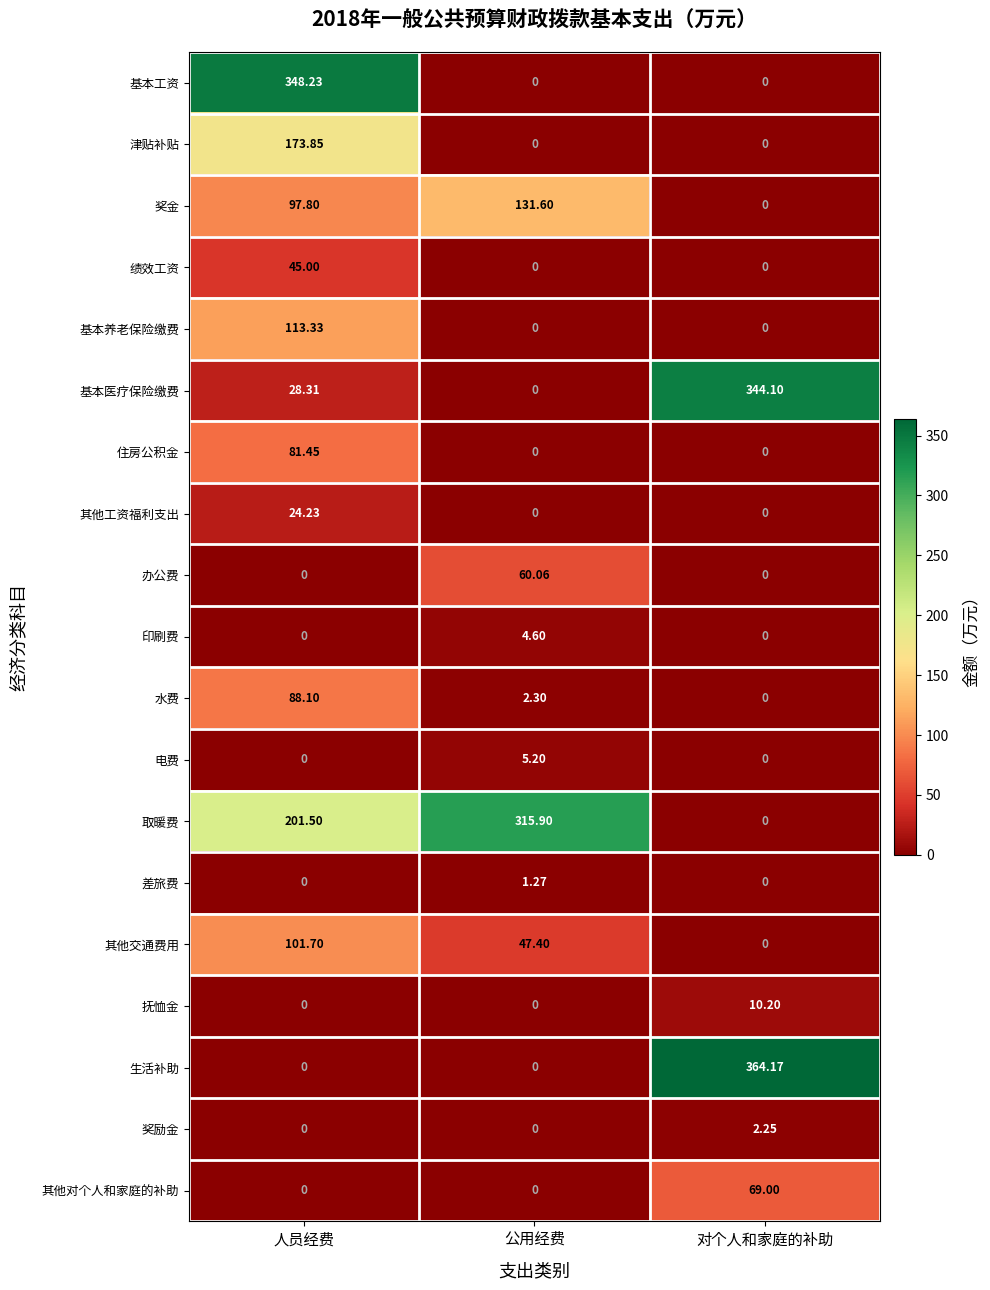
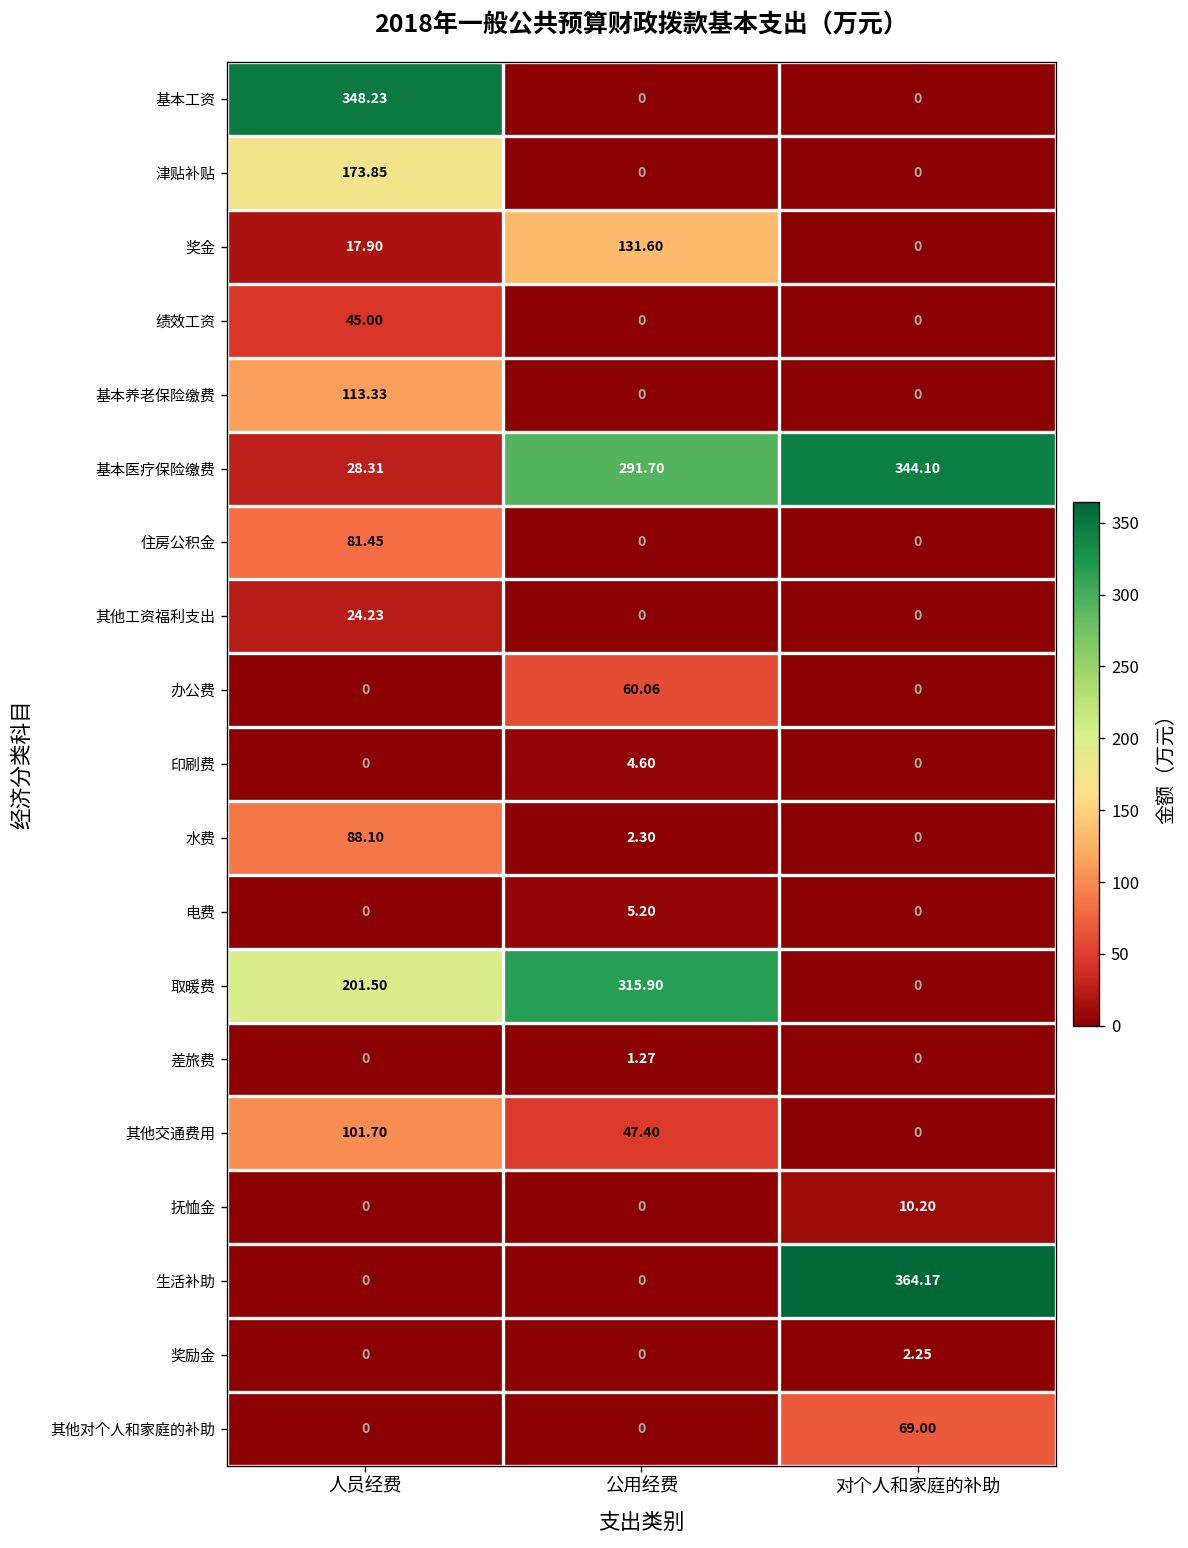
  {
    "基本工资": {
      "人员经费": 348.23,
      "公用经费": 0,
      "对个人和家庭的补助": 0
    },
    "津贴补贴": {
      "人员经费": 173.85,
      "公用经费": 0,
      "对个人和家庭的补助": 0
    },
    "奖金": {
-     "人员经费": 97.80,
+     "人员经费": 17.90,
      "公用经费": 131.60,
      "对个人和家庭的补助": 0
    },
    "绩效工资": {
      "人员经费": 45.00,
      "公用经费": 0,
      "对个人和家庭的补助": 0
    },
    "基本养老保险缴费": {
      "人员经费": 113.33,
      "公用经费": 0,
      "对个人和家庭的补助": 0
    },
    "基本医疗保险缴费": {
      "人员经费": 28.31,
-     "公用经费": 0,
+     "公用经费": 291.70,
      "对个人和家庭的补助": 344.10
    },
    "住房公积金": {
      "人员经费": 81.45,
      "公用经费": 0,
      "对个人和家庭的补助": 0
    },
    "其他工资福利支出": {
      "人员经费": 24.23,
      "公用经费": 0,
      "对个人和家庭的补助": 0
    },
    "办公费": {
      "人员经费": 0,
      "公用经费": 60.06,
      "对个人和家庭的补助": 0
    },
    "印刷费": {
      "人员经费": 0,
      "公用经费": 4.60,
      "对个人和家庭的补助": 0
    },
    "水费": {
      "人员经费": 88.10,
      "公用经费": 2.30,
      "对个人和家庭的补助": 0
    },
    "电费": {
      "人员经费": 0,
      "公用经费": 5.20,
      "对个人和家庭的补助": 0
    },
    "取暖费": {
      "人员经费": 201.50,
      "公用经费": 315.90,
      "对个人和家庭的补助": 0
    },
    "差旅费": {
      "人员经费": 0,
      "公用经费": 1.27,
      "对个人和家庭的补助": 0
    },
    "其他交通费用": {
      "人员经费": 101.70,
      "公用经费": 47.40,
      "对个人和家庭的补助": 0
    },
    "抚恤金": {
      "人员经费": 0,
      "公用经费": 0,
      "对个人和家庭的补助": 10.20
    },
    "生活补助": {
      "人员经费": 0,
      "公用经费": 0,
      "对个人和家庭的补助": 364.17
    },
    "奖励金": {
      "人员经费": 0,
      "公用经费": 0,
      "对个人和家庭的补助": 2.25
    },
    "其他对个人和家庭的补助": {
      "人员经费": 0,
      "公用经费": 0,
      "对个人和家庭的补助": 69.00
    }
  }
